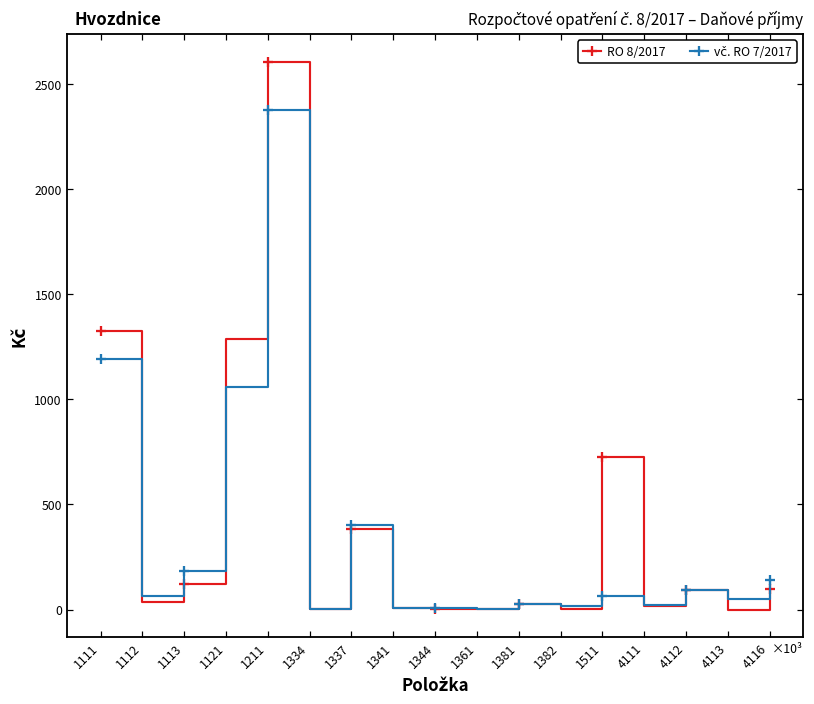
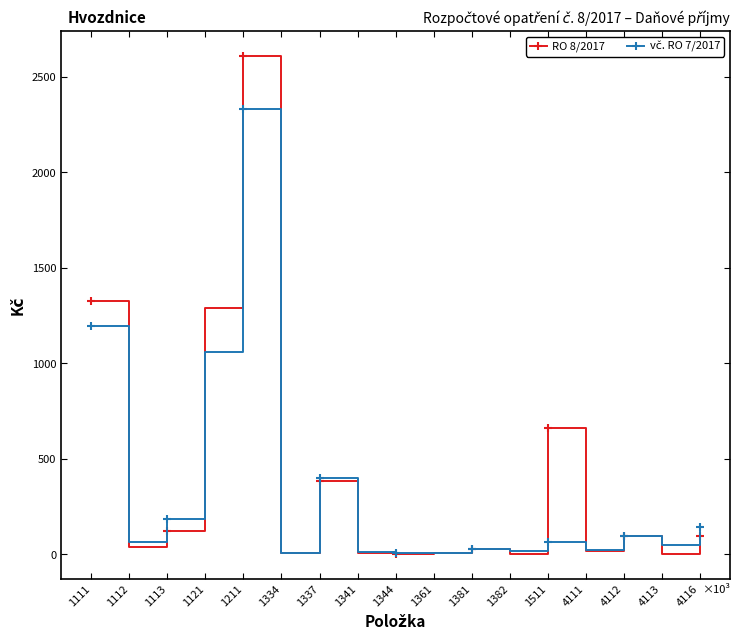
  {
    "RO 8/2017": {
      "1111": 1330,
      "1112": 30,
      "1113": 120,
      "1121": 1290,
      "1211": 2610,
      "1337": 380,
      "1382": 0,
-     "1511": 720,
+     "1511": 660,
      "4113": 0,
      "4116": 100
    },
    "vč. RO 7/2017": {
      "1111": 1190,
      "1112": 70,
      "1113": 190,
      "1121": 1060,
-     "1211": 2380,
+     "1211": 2330,
      "1337": 400,
      "1382": 20,
      "1511": 60,
      "4113": 50,
      "4116": 140
    }
  }
